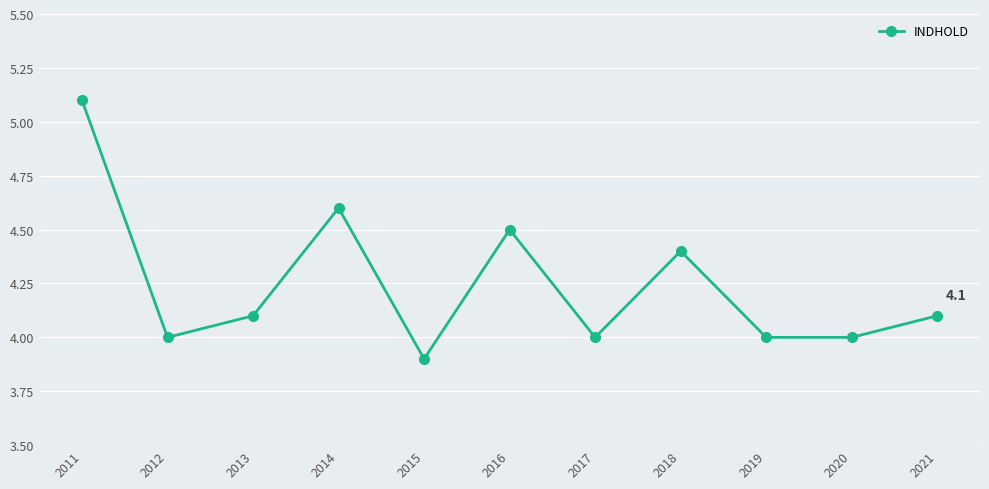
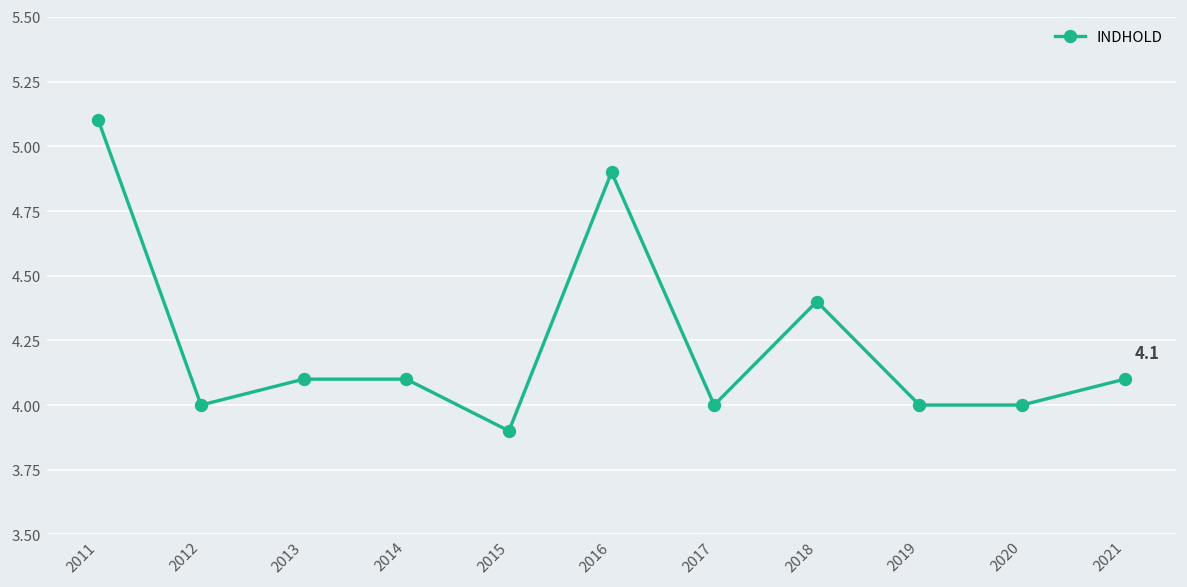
  {
    "2011": 5.1,
    "2012": 4.0,
    "2013": 4.1,
-   "2014": 4.6,
+   "2014": 4.1,
    "2015": 3.9,
-   "2016": 4.5,
+   "2016": 4.9,
    "2017": 4.0,
    "2018": 4.4,
    "2019": 4.0,
    "2020": 4.0
  }
